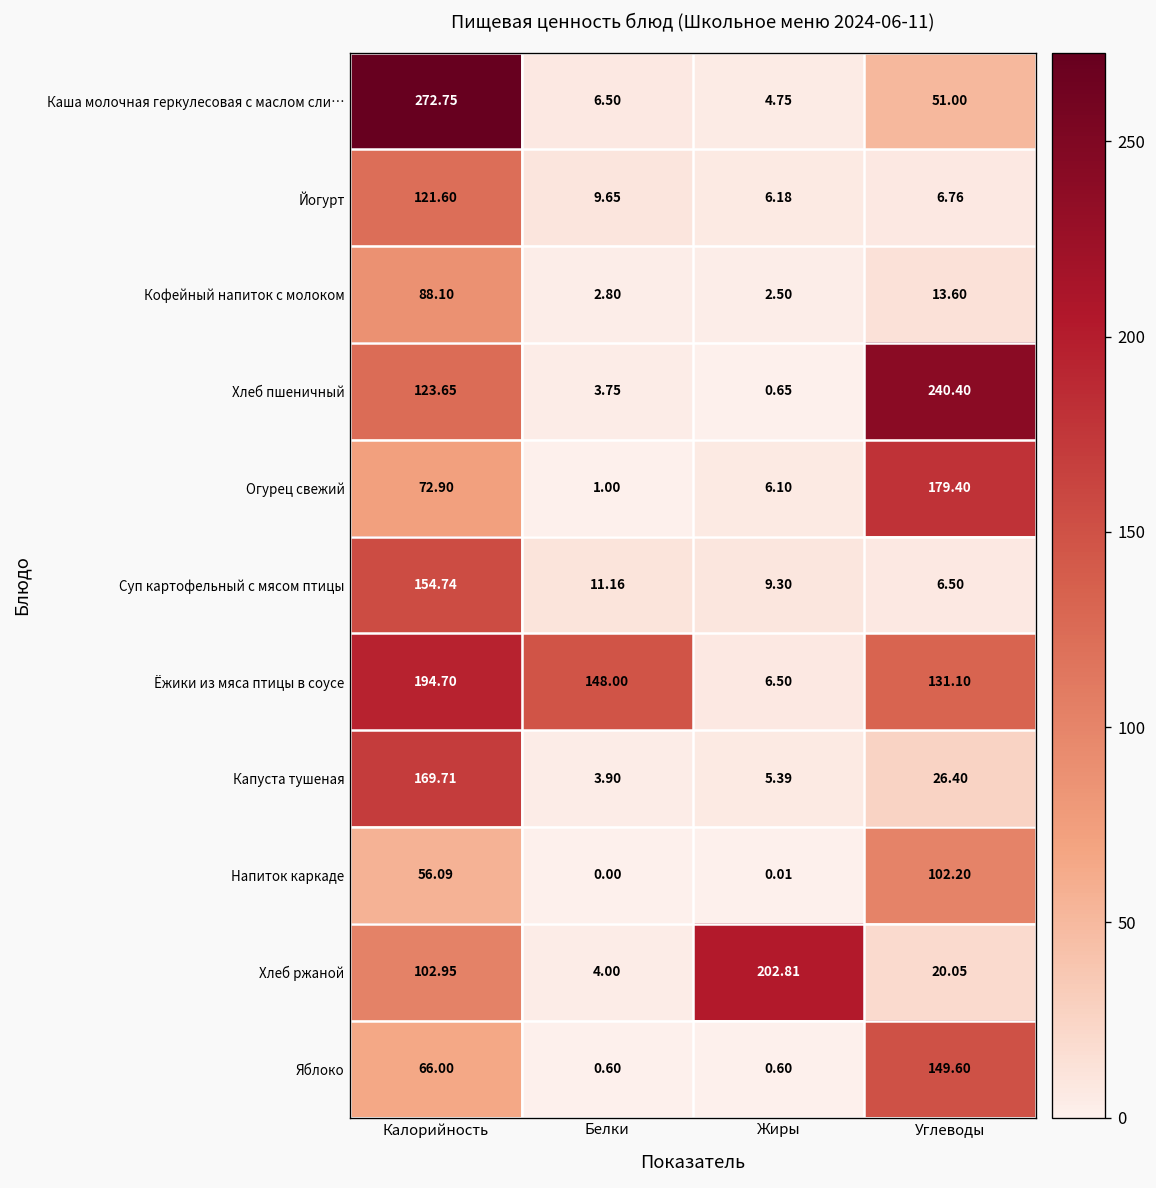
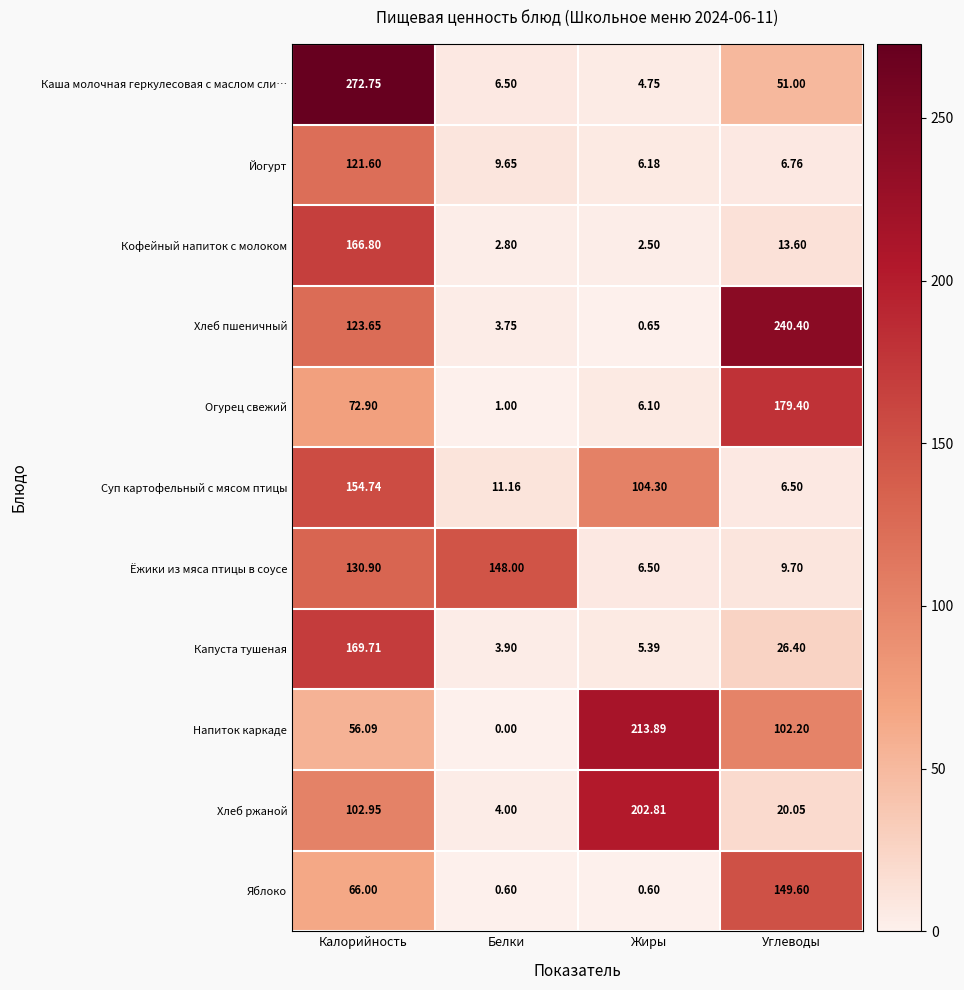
  {
    "Каша молочная геркулесовая с маслом сли…": {
      "Калорийность": 272.75,
      "Белки": 6.50,
      "Жиры": 4.75,
      "Углеводы": 51.00
    },
    "Йогурт": {
      "Калорийность": 121.60,
      "Белки": 9.65,
      "Жиры": 6.18,
      "Углеводы": 6.76
    },
    "Кофейный напиток с молоком": {
-     "Калорийность": 88.10,
+     "Калорийность": 166.80,
      "Белки": 2.80,
      "Жиры": 2.50,
      "Углеводы": 13.60
    },
    "Хлеб пшеничный": {
      "Калорийность": 123.65,
      "Белки": 3.75,
      "Жиры": 0.65,
      "Углеводы": 240.40
    },
    "Огурец свежий": {
      "Калорийность": 72.90,
      "Белки": 1.00,
      "Жиры": 6.10,
      "Углеводы": 179.40
    },
    "Суп картофельный с мясом птицы": {
      "Калорийность": 154.74,
      "Белки": 11.16,
-     "Жиры": 9.30,
+     "Жиры": 104.30,
      "Углеводы": 6.50
    },
    "Ёжики из мяса птицы в соусе": {
-     "Калорийность": 194.70,
+     "Калорийность": 130.90,
      "Белки": 148.00,
      "Жиры": 6.50,
-     "Углеводы": 131.10
+     "Углеводы": 9.70
    },
    "Капуста тушеная": {
      "Калорийность": 169.71,
      "Белки": 3.90,
      "Жиры": 5.39,
      "Углеводы": 26.40
    },
    "Напиток каркаде": {
      "Калорийность": 56.09,
      "Белки": 0.00,
-     "Жиры": 0.01,
+     "Жиры": 213.89,
      "Углеводы": 102.20
    },
    "Хлеб ржаной": {
      "Калорийность": 102.95,
      "Белки": 4.00,
      "Жиры": 202.81,
      "Углеводы": 20.05
    },
    "Яблоко": {
      "Калорийность": 66.00,
      "Белки": 0.60,
      "Жиры": 0.60,
      "Углеводы": 149.60
    }
  }
